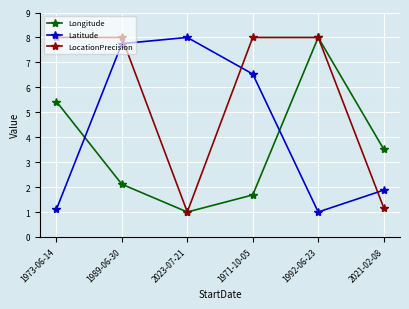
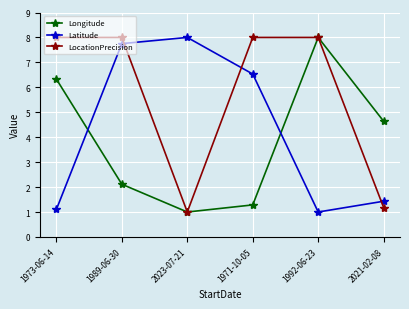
  {
    "Longitude": {
-     "1973-06-14": 5.4,
+     "1973-06-14": 6.3,
      "1989-06-30": 2.1,
-     "1971-10-05": 1.7,
-     "2021-02-08": 3.5
+     "1971-10-05": 1.3,
+     "2021-02-08": 4.6
    },
    "Latitude": {
      "1973-06-14": 1.1,
      "2023-07-21": 8.0,
      "1971-10-05": 6.5,
      "1992-06-23": 1.0,
-     "2021-02-08": 1.9
+     "2021-02-08": 1.4
    },
    "LocationPrecision": {
      "1971-10-05": 8.0,
      "2021-02-08": 1.2
    }
  }
